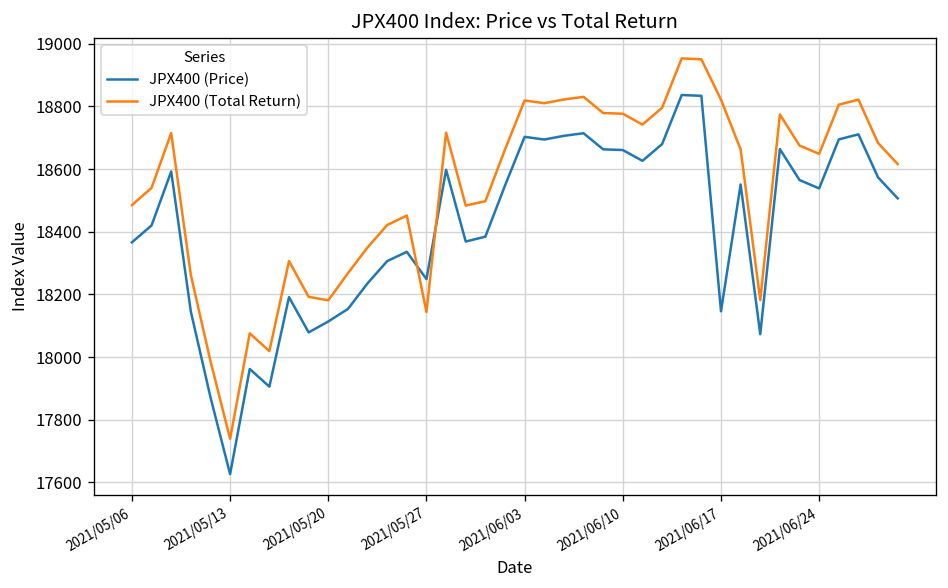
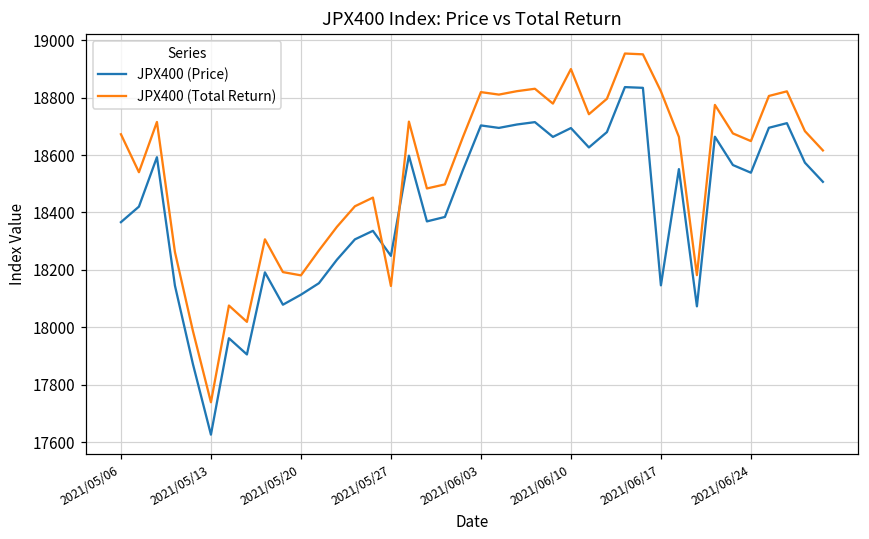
  {
    "JPX400 (Price)": {
      "2021/05/06": 18370,
      "2021/05/13": 17630,
      "2021/05/20": 18110,
      "2021/05/27": 18250,
      "2021/06/03": 18700,
-     "2021/06/10": 18660,
+     "2021/06/10": 18690,
      "2021/06/17": 18150,
      "2021/06/24": 18540
    },
    "JPX400 (Total Return)": {
-     "2021/05/06": 18490,
+     "2021/05/06": 18670,
      "2021/05/13": 17740,
      "2021/05/20": 18180,
      "2021/05/27": 18140,
      "2021/06/03": 18820,
-     "2021/06/10": 18780,
+     "2021/06/10": 18900,
      "2021/06/17": 18820,
      "2021/06/24": 18650
    }
  }
